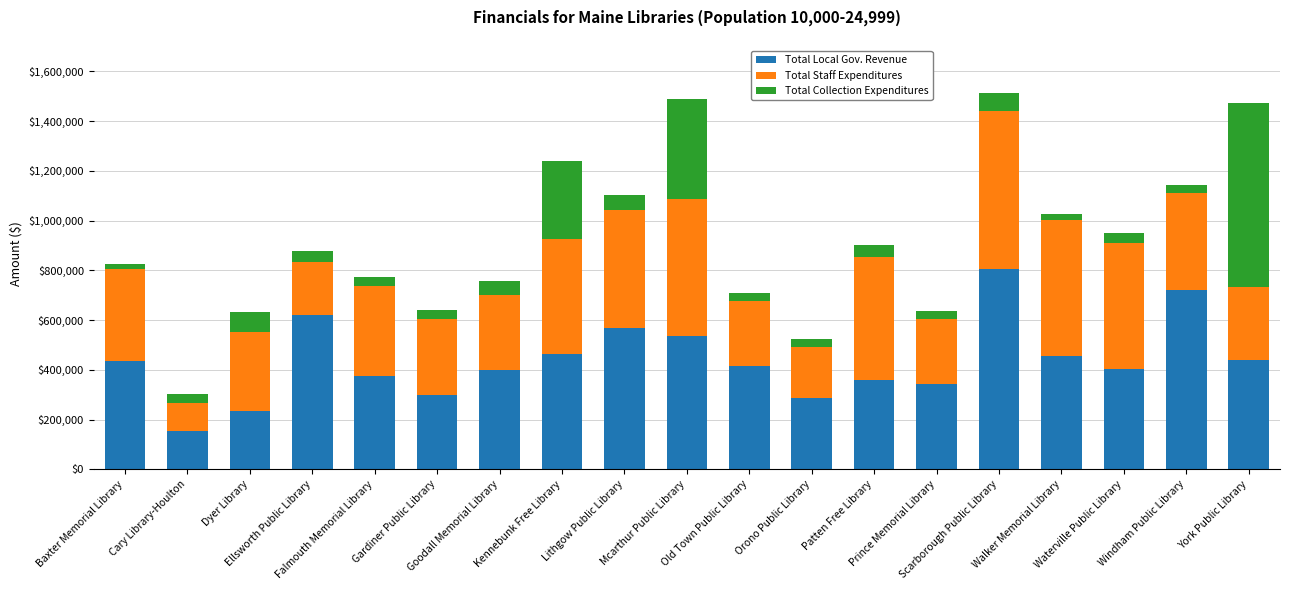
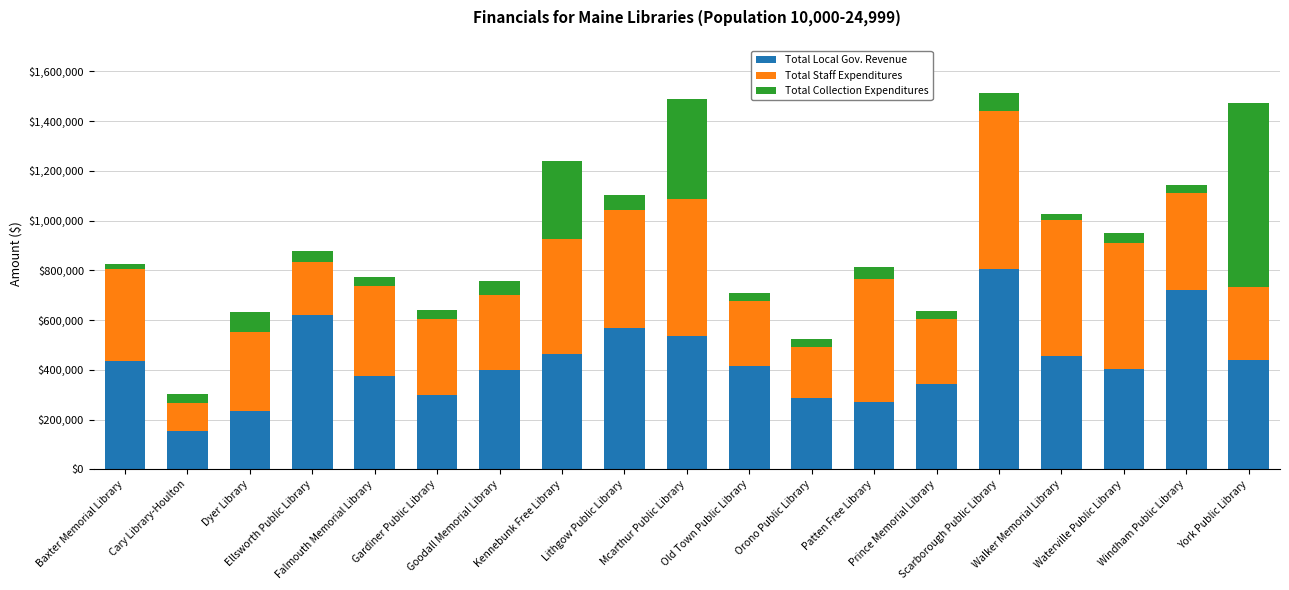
  {
    "Total Local Gov. Revenue": {
      "Baxter Memorial Library": "$440,000",
      "Cary Library-Houlton": "$150,000",
      "Dyer Library": "$230,000",
      "Ellsworth Public Library": "$620,000",
      "Falmouth Memorial Library": "$380,000",
      "Gardiner Public Library": "$300,000",
      "Goodall Memorial Library": "$400,000",
      "Kennebunk Free Library": "$460,000",
      "Lithgow Public Library": "$570,000",
      "Mcarthur Public Library": "$540,000",
      "Old Town Public Library": "$420,000",
      "Orono Public Library": "$290,000",
-     "Patten Free Library": "$360,000",
+     "Patten Free Library": "$270,000",
      "Prince Memorial Library": "$340,000",
      "Scarborough Public Library": "$810,000",
      "Walker Memorial Library": "$450,000",
      "Waterville Public Library": "$400,000",
      "Windham Public Library": "$720,000",
      "York Public Library": "$440,000"
    },
    "Total Staff Expenditures": {
      "Baxter Memorial Library": "$370,000",
      "Cary Library-Houlton": "$110,000",
      "Dyer Library": "$320,000",
      "Ellsworth Public Library": "$210,000",
      "Falmouth Memorial Library": "$360,000",
      "Gardiner Public Library": "$300,000",
      "Goodall Memorial Library": "$300,000",
      "Kennebunk Free Library": "$460,000",
      "Lithgow Public Library": "$480,000",
      "Mcarthur Public Library": "$550,000",
      "Old Town Public Library": "$260,000",
      "Orono Public Library": "$200,000",
      "Patten Free Library": "$490,000",
      "Prince Memorial Library": "$260,000",
      "Scarborough Public Library": "$640,000",
      "Walker Memorial Library": "$550,000",
      "Waterville Public Library": "$510,000",
      "Windham Public Library": "$390,000",
      "York Public Library": "$290,000"
    },
    "Total Collection Expenditures": {
      "Baxter Memorial Library": "$20,000",
      "Cary Library-Houlton": "$40,000",
      "Dyer Library": "$80,000",
      "Ellsworth Public Library": "$50,000",
      "Falmouth Memorial Library": "$40,000",
      "Gardiner Public Library": "$40,000",
      "Goodall Memorial Library": "$60,000",
      "Kennebunk Free Library": "$310,000",
      "Lithgow Public Library": "$60,000",
      "Mcarthur Public Library": "$400,000",
      "Old Town Public Library": "$30,000",
      "Orono Public Library": "$30,000",
      "Patten Free Library": "$50,000",
      "Prince Memorial Library": "$30,000",
      "Scarborough Public Library": "$70,000",
      "Walker Memorial Library": "$20,000",
      "Waterville Public Library": "$40,000",
      "Windham Public Library": "$30,000",
      "York Public Library": "$740,000"
    }
  }
